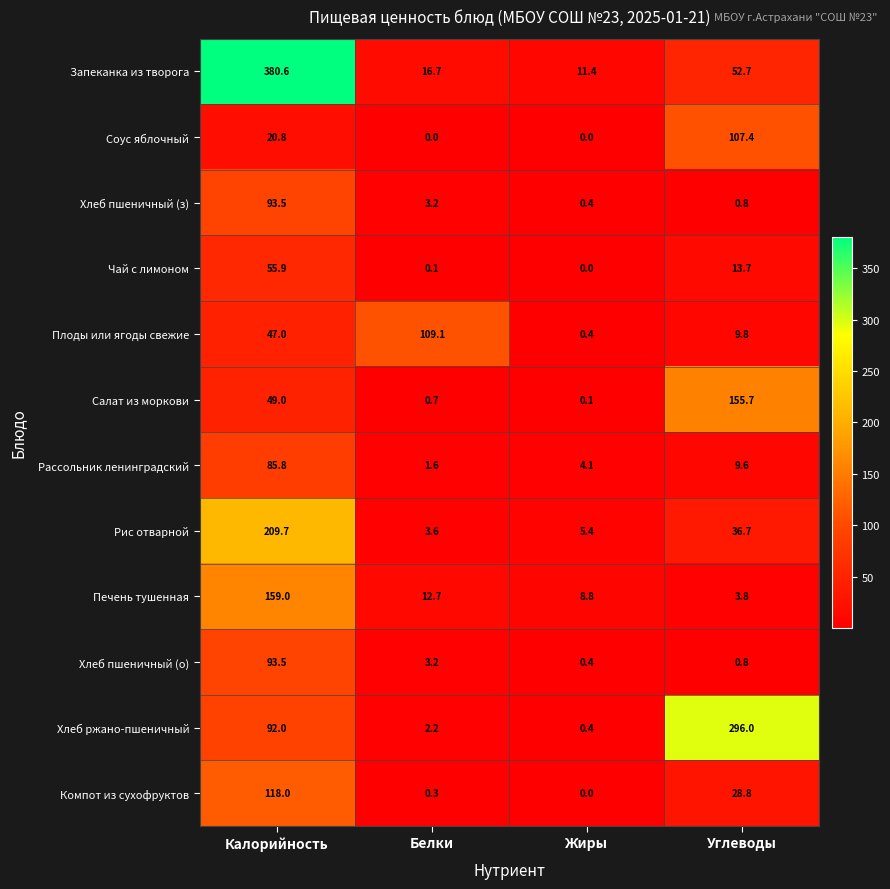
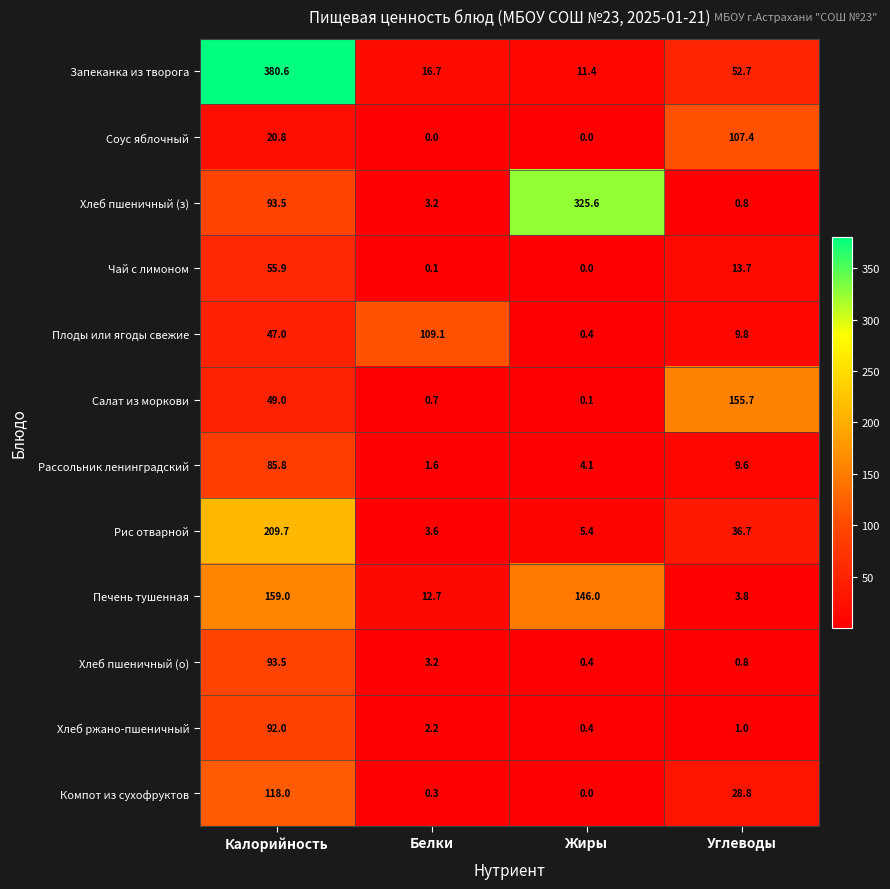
  {
    "Запеканка из творога": {
      "Калорийность": 380.6,
      "Белки": 16.7,
      "Жиры": 11.4,
      "Углеводы": 52.7
    },
    "Соус яблочный": {
      "Калорийность": 20.8,
      "Белки": 0.0,
      "Жиры": 0.0,
      "Углеводы": 107.4
    },
    "Хлеб пшеничный (з)": {
      "Калорийность": 93.5,
      "Белки": 3.2,
-     "Жиры": 0.4,
+     "Жиры": 325.6,
      "Углеводы": 0.8
    },
    "Чай с лимоном": {
      "Калорийность": 55.9,
      "Белки": 0.1,
      "Жиры": 0.0,
      "Углеводы": 13.7
    },
    "Плоды или ягоды свежие": {
      "Калорийность": 47.0,
      "Белки": 109.1,
      "Жиры": 0.4,
      "Углеводы": 9.8
    },
    "Салат из моркови": {
      "Калорийность": 49.0,
      "Белки": 0.7,
      "Жиры": 0.1,
      "Углеводы": 155.7
    },
    "Рассольник ленинградский": {
      "Калорийность": 85.8,
      "Белки": 1.6,
      "Жиры": 4.1,
      "Углеводы": 9.6
    },
    "Рис отварной": {
      "Калорийность": 209.7,
      "Белки": 3.6,
      "Жиры": 5.4,
      "Углеводы": 36.7
    },
    "Печень тушенная": {
      "Калорийность": 159.0,
      "Белки": 12.7,
-     "Жиры": 8.8,
+     "Жиры": 146.0,
      "Углеводы": 3.8
    },
    "Хлеб пшеничный (о)": {
      "Калорийность": 93.5,
      "Белки": 3.2,
      "Жиры": 0.4,
      "Углеводы": 0.8
    },
    "Хлеб ржано-пшеничный": {
      "Калорийность": 92.0,
      "Белки": 2.2,
      "Жиры": 0.4,
-     "Углеводы": 296.0
+     "Углеводы": 1.0
    },
    "Компот из сухофруктов": {
      "Калорийность": 118.0,
      "Белки": 0.3,
      "Жиры": 0.0,
      "Углеводы": 28.8
    }
  }
